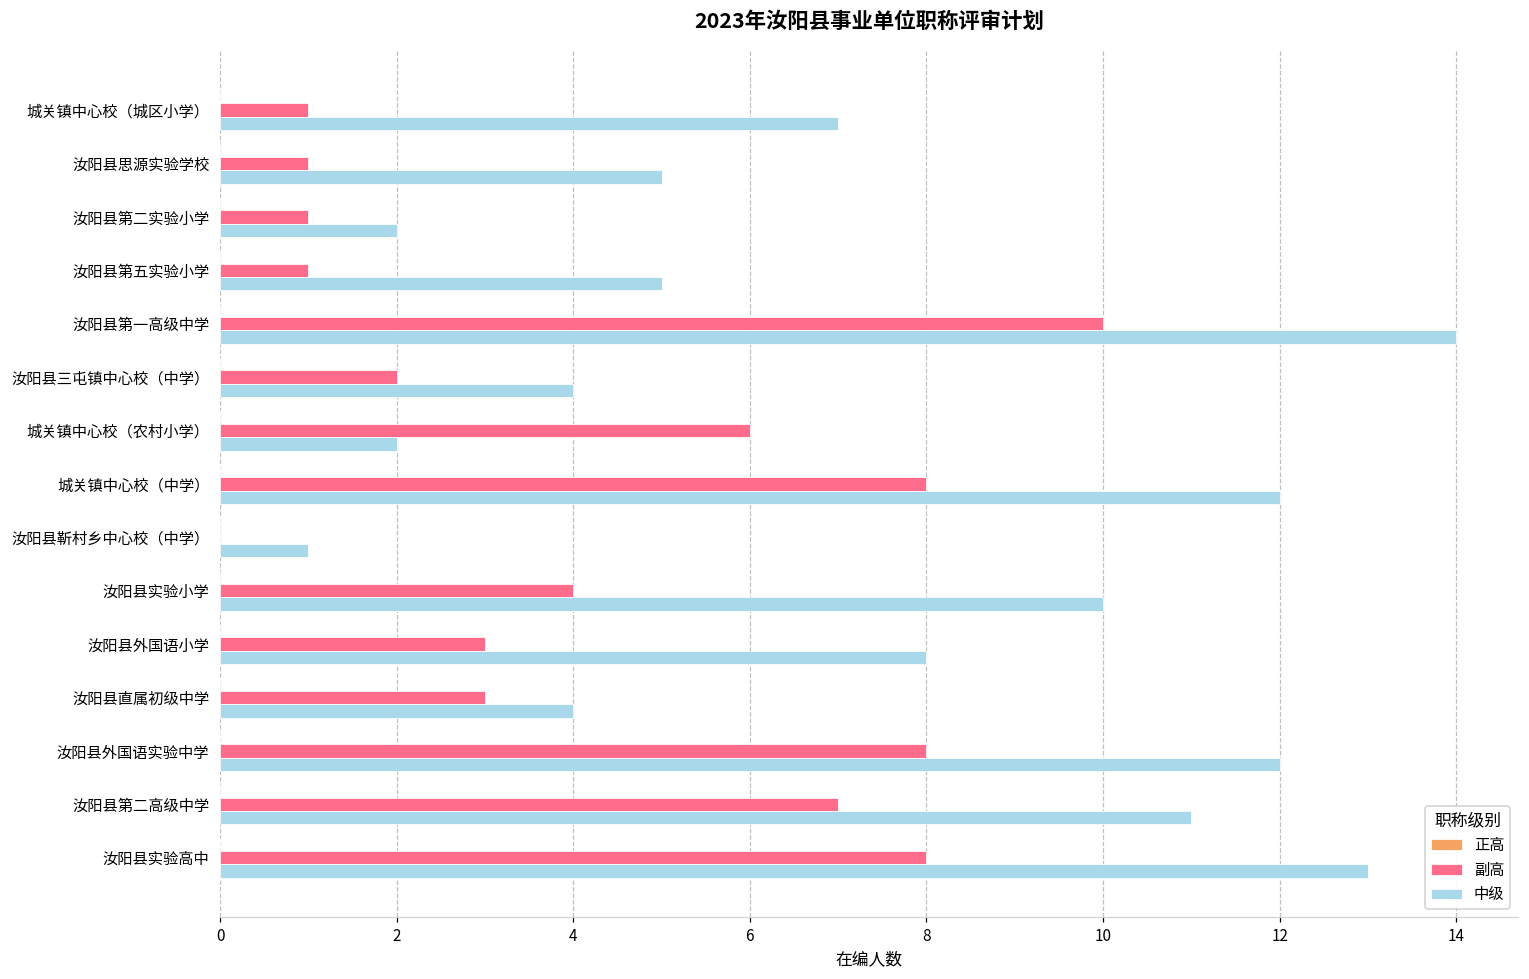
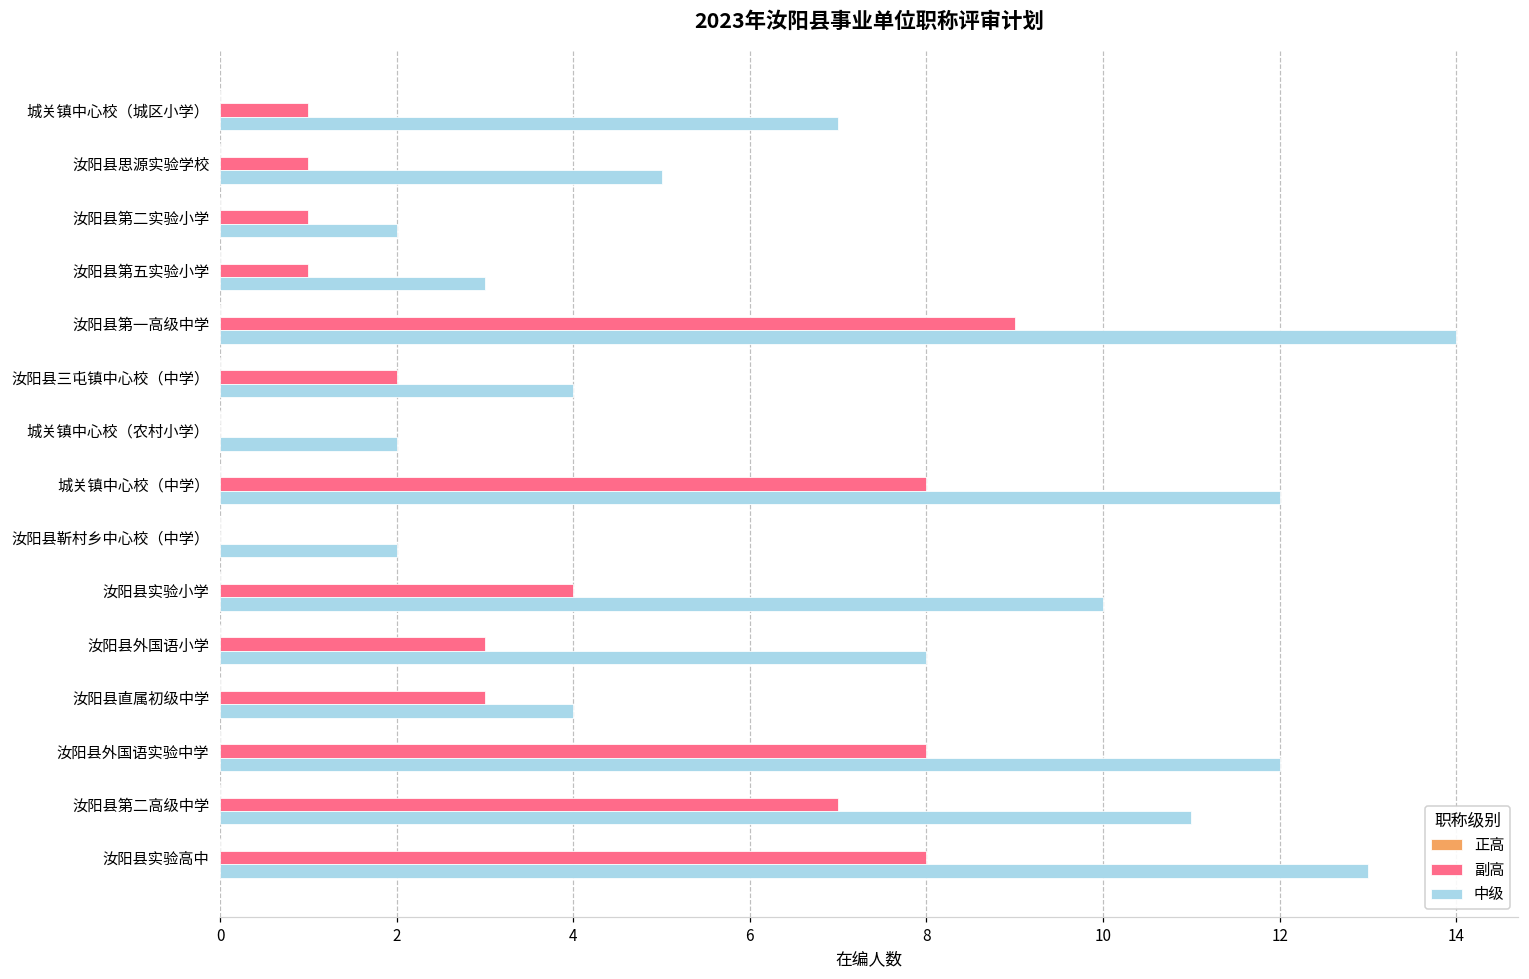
  {
    "正高": {
      "城关镇中心校（城区小学）": 0,
      "汝阳县思源实验学校": 0,
      "汝阳县第二实验小学": 0,
      "汝阳县第五实验小学": 0,
      "汝阳县第一高级中学": 0,
      "汝阳县三屯镇中心校（中学）": 0,
      "城关镇中心校（农村小学）": 0,
      "城关镇中心校（中学）": 0,
      "汝阳县靳村乡中心校（中学）": 0,
      "汝阳县实验小学": 0,
      "汝阳县外国语小学": 0,
      "汝阳县直属初级中学": 0,
      "汝阳县外国语实验中学": 0,
      "汝阳县第二高级中学": 0,
      "汝阳县实验高中": 0
    },
    "副高": {
      "城关镇中心校（城区小学）": 1,
      "汝阳县思源实验学校": 1,
      "汝阳县第二实验小学": 1,
      "汝阳县第五实验小学": 1,
-     "汝阳县第一高级中学": 10,
+     "汝阳县第一高级中学": 9,
      "汝阳县三屯镇中心校（中学）": 2,
-     "城关镇中心校（农村小学）": 6,
+     "城关镇中心校（农村小学）": 0,
      "城关镇中心校（中学）": 8,
      "汝阳县靳村乡中心校（中学）": 0,
      "汝阳县实验小学": 4,
      "汝阳县外国语小学": 3,
      "汝阳县直属初级中学": 3,
      "汝阳县外国语实验中学": 8,
      "汝阳县第二高级中学": 7,
      "汝阳县实验高中": 8
    },
    "中级": {
      "城关镇中心校（城区小学）": 7,
      "汝阳县思源实验学校": 5,
      "汝阳县第二实验小学": 2,
-     "汝阳县第五实验小学": 5,
+     "汝阳县第五实验小学": 3,
      "汝阳县第一高级中学": 14,
      "汝阳县三屯镇中心校（中学）": 4,
      "城关镇中心校（农村小学）": 2,
      "城关镇中心校（中学）": 12,
-     "汝阳县靳村乡中心校（中学）": 1,
+     "汝阳县靳村乡中心校（中学）": 2,
      "汝阳县实验小学": 10,
      "汝阳县外国语小学": 8,
      "汝阳县直属初级中学": 4,
      "汝阳县外国语实验中学": 12,
      "汝阳县第二高级中学": 11,
      "汝阳县实验高中": 13
    }
  }
